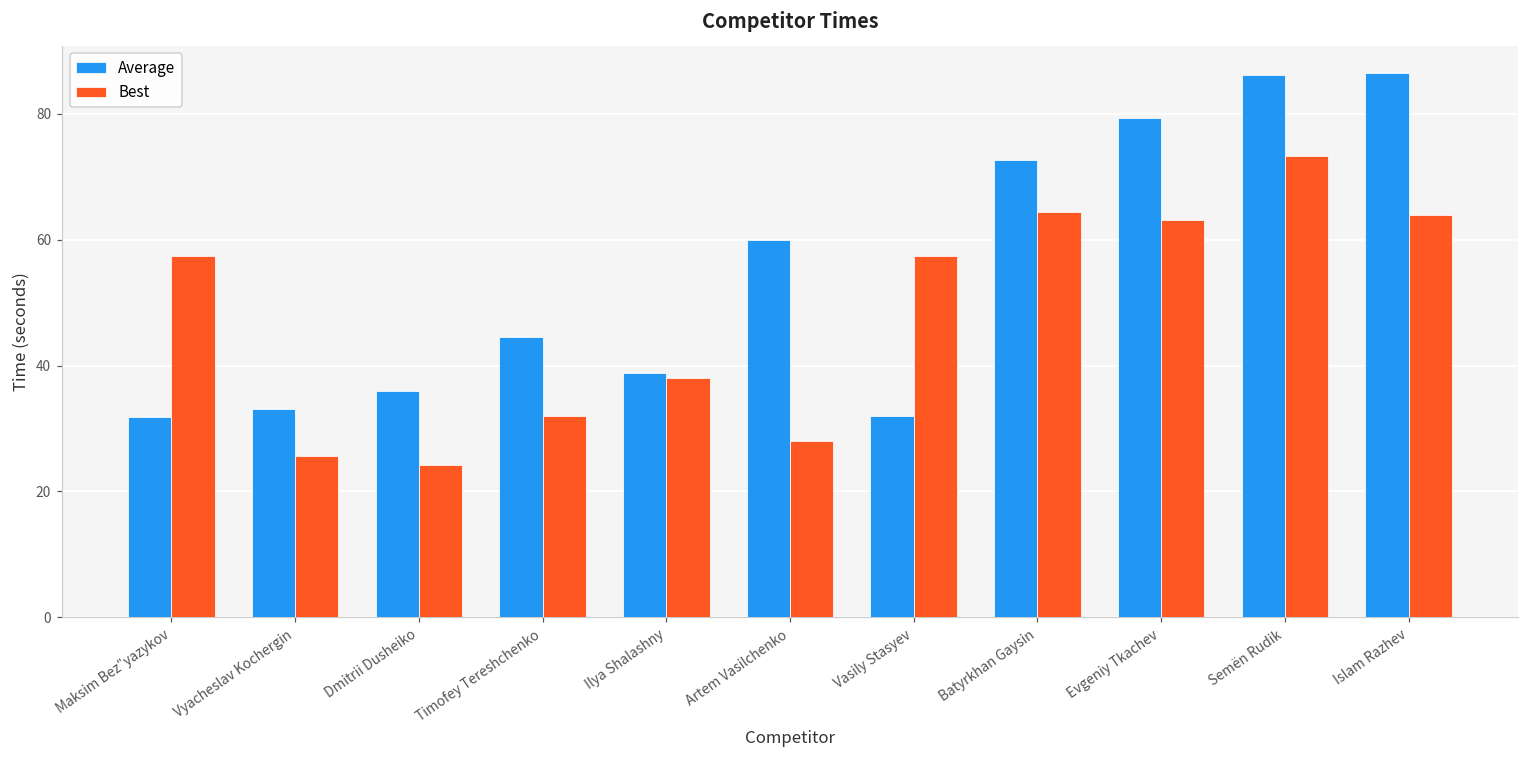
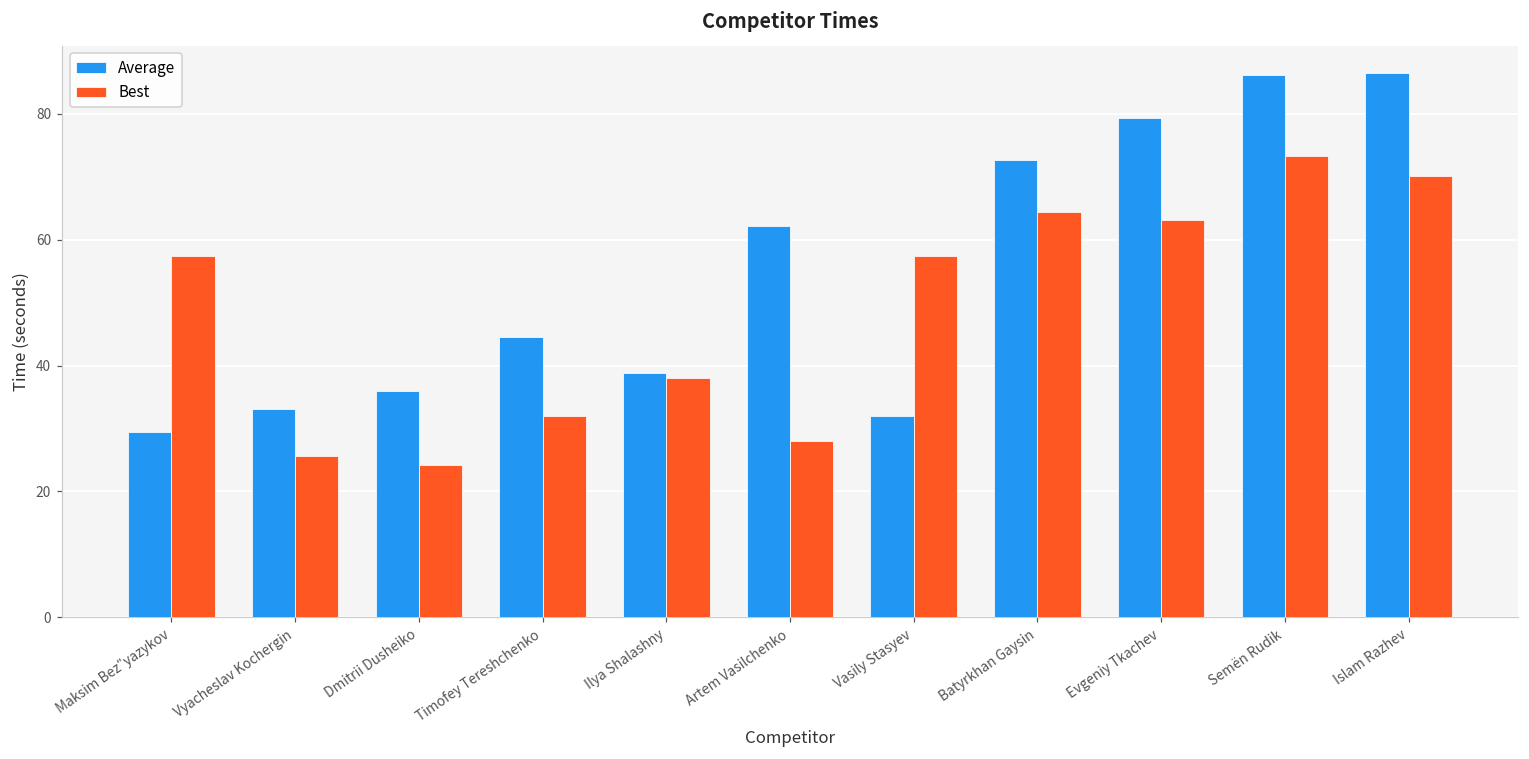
  {
    "Average": {
-     "Maksim Bezʺyazykov": 32,
+     "Maksim Bezʺyazykov": 29,
      "Vyacheslav Kochergin": 33,
      "Dmitrii Dusheiko": 36,
      "Timofey Tereshchenko": 45,
      "Ilya Shalashny": 39,
-     "Artem Vasilchenko": 60,
+     "Artem Vasilchenko": 62,
      "Vasily Stasyev": 32,
      "Batyrkhan Gaysin": 73,
      "Evgeniy Tkachev": 79,
      "Semën Rudik": 86,
      "Islam Razhev": 86
    },
    "Best": {
      "Maksim Bezʺyazykov": 57,
      "Vyacheslav Kochergin": 26,
      "Dmitrii Dusheiko": 24,
      "Timofey Tereshchenko": 32,
      "Ilya Shalashny": 38,
      "Artem Vasilchenko": 28,
      "Vasily Stasyev": 57,
      "Batyrkhan Gaysin": 64,
      "Evgeniy Tkachev": 63,
      "Semën Rudik": 73,
-     "Islam Razhev": 64
+     "Islam Razhev": 70
    }
  }
